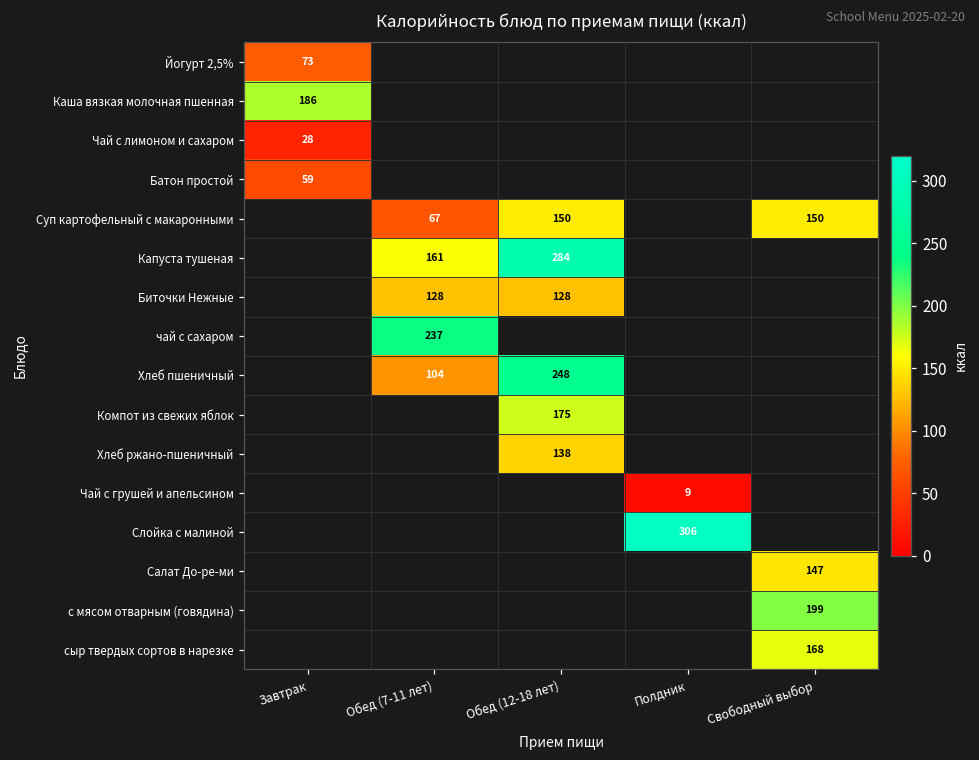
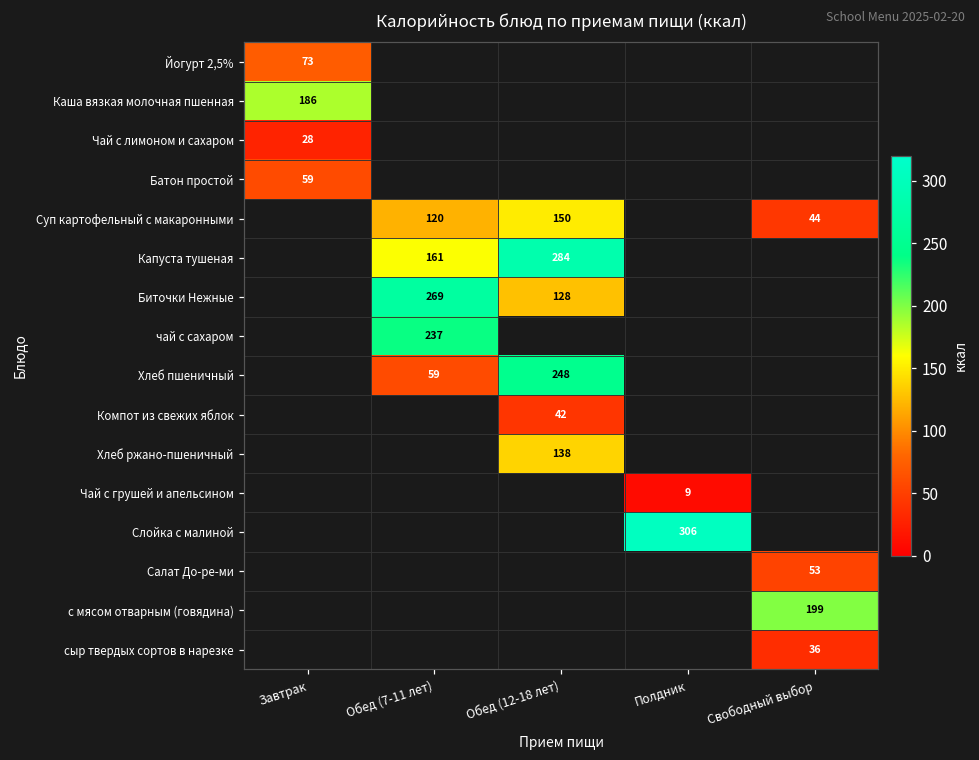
  {
    "Йогурт 2,5%": {
      "Завтрак": 73
    },
    "Каша вязкая молочная пшенная": {
      "Завтрак": 186
    },
    "Чай с лимоном и сахаром": {
      "Завтрак": 28
    },
    "Батон простой": {
      "Завтрак": 59
    },
    "Суп картофельный с макаронными": {
-     "Обед (7-11 лет)": 67,
+     "Обед (7-11 лет)": 120,
      "Обед (12-18 лет)": 150,
-     "Свободный выбор": 150
+     "Свободный выбор": 44
    },
    "Капуста тушеная": {
      "Обед (7-11 лет)": 161,
      "Обед (12-18 лет)": 284
    },
    "Биточки Нежные": {
-     "Обед (7-11 лет)": 128,
+     "Обед (7-11 лет)": 269,
      "Обед (12-18 лет)": 128
    },
    "чай с сахаром": {
      "Обед (7-11 лет)": 237
    },
    "Хлеб пшеничный": {
-     "Обед (7-11 лет)": 104,
+     "Обед (7-11 лет)": 59,
      "Обед (12-18 лет)": 248
    },
    "Компот из свежих яблок": {
-     "Обед (12-18 лет)": 175
+     "Обед (12-18 лет)": 42
    },
    "Хлеб ржано-пшеничный": {
      "Обед (12-18 лет)": 138
    },
    "Чай с грушей и апельсином": {
      "Полдник": 9
    },
    "Слойка с малиной": {
      "Полдник": 306
    },
    "Салат До-ре-ми": {
-     "Свободный выбор": 147
+     "Свободный выбор": 53
    },
    "с мясом отварным (говядина)": {
      "Свободный выбор": 199
    },
    "сыр твердых сортов в нарезке": {
-     "Свободный выбор": 168
+     "Свободный выбор": 36
    }
  }
